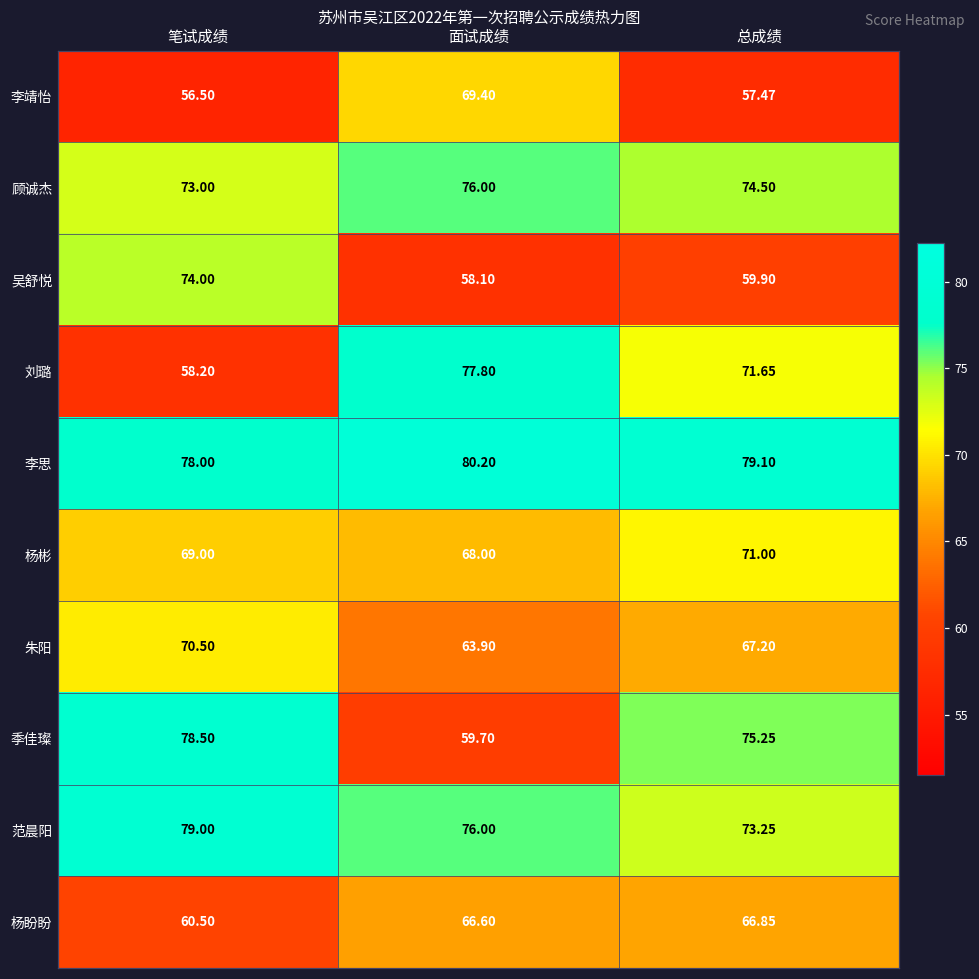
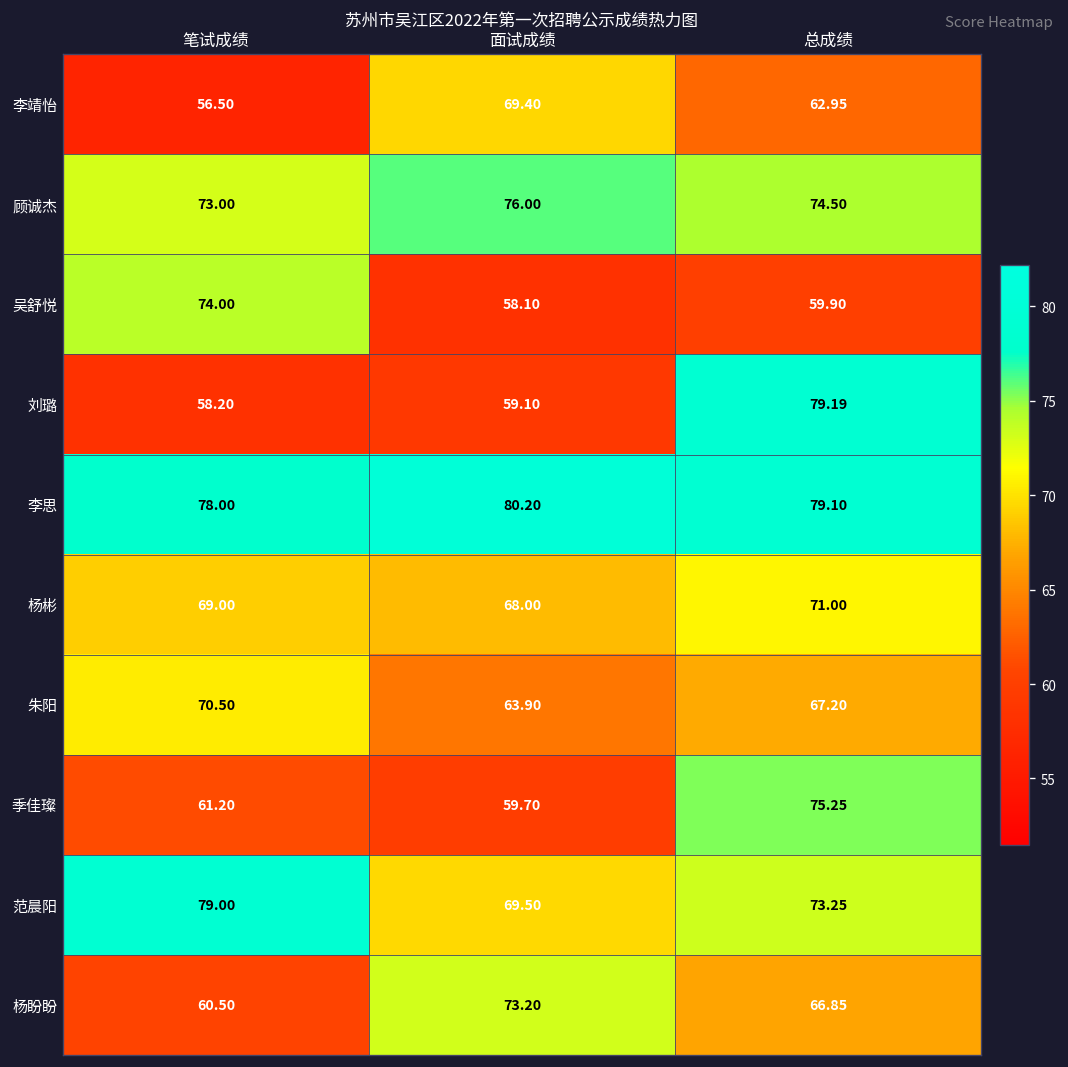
  {
    "李靖怡": {
      "笔试成绩": 56.50,
      "面试成绩": 69.40,
-     "总成绩": 57.47
+     "总成绩": 62.95
    },
    "顾诚杰": {
      "笔试成绩": 73.00,
      "面试成绩": 76.00,
      "总成绩": 74.50
    },
    "吴舒悦": {
      "笔试成绩": 74.00,
      "面试成绩": 58.10,
      "总成绩": 59.90
    },
    "刘璐": {
      "笔试成绩": 58.20,
-     "面试成绩": 77.80,
-     "总成绩": 71.65
+     "面试成绩": 59.10,
+     "总成绩": 79.19
    },
    "李思": {
      "笔试成绩": 78.00,
      "面试成绩": 80.20,
      "总成绩": 79.10
    },
    "杨彬": {
      "笔试成绩": 69.00,
      "面试成绩": 68.00,
      "总成绩": 71.00
    },
    "朱阳": {
      "笔试成绩": 70.50,
      "面试成绩": 63.90,
      "总成绩": 67.20
    },
    "季佳璨": {
-     "笔试成绩": 78.50,
+     "笔试成绩": 61.20,
      "面试成绩": 59.70,
      "总成绩": 75.25
    },
    "范晨阳": {
      "笔试成绩": 79.00,
-     "面试成绩": 76.00,
+     "面试成绩": 69.50,
      "总成绩": 73.25
    },
    "杨盼盼": {
      "笔试成绩": 60.50,
-     "面试成绩": 66.60,
+     "面试成绩": 73.20,
      "总成绩": 66.85
    }
  }
